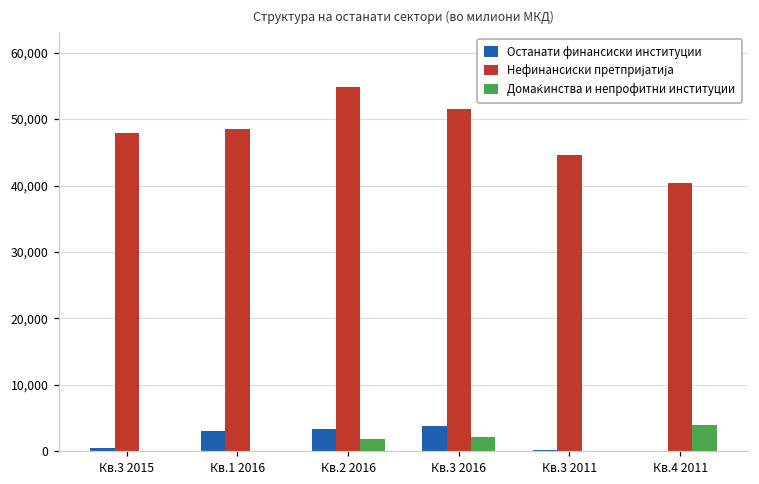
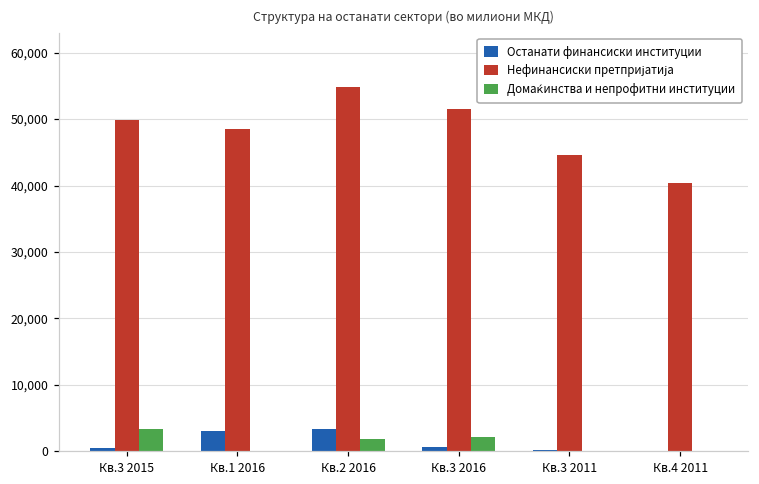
  {
    "Останати финансиски институции": {
      "Кв.3 2015": "0",
      "Кв.1 2016": "3,000",
      "Кв.2 2016": "3,000",
-     "Кв.3 2016": "4,000"
+     "Кв.3 2016": "1,000"
    },
    "Нефинансиски претпријатија": {
-     "Кв.3 2015": "48,000",
+     "Кв.3 2015": "50,000",
      "Кв.1 2016": "49,000",
      "Кв.2 2016": "55,000",
      "Кв.3 2016": "52,000",
      "Кв.3 2011": "45,000",
      "Кв.4 2011": "40,000"
    },
    "Домаќинства и непрофитни институции": {
-     "Кв.3 2015": "0",
+     "Кв.3 2015": "3,000",
      "Кв.2 2016": "2,000",
      "Кв.3 2016": "2,000",
-     "Кв.4 2011": "4,000"
+     "Кв.4 2011": "0"
    }
  }
